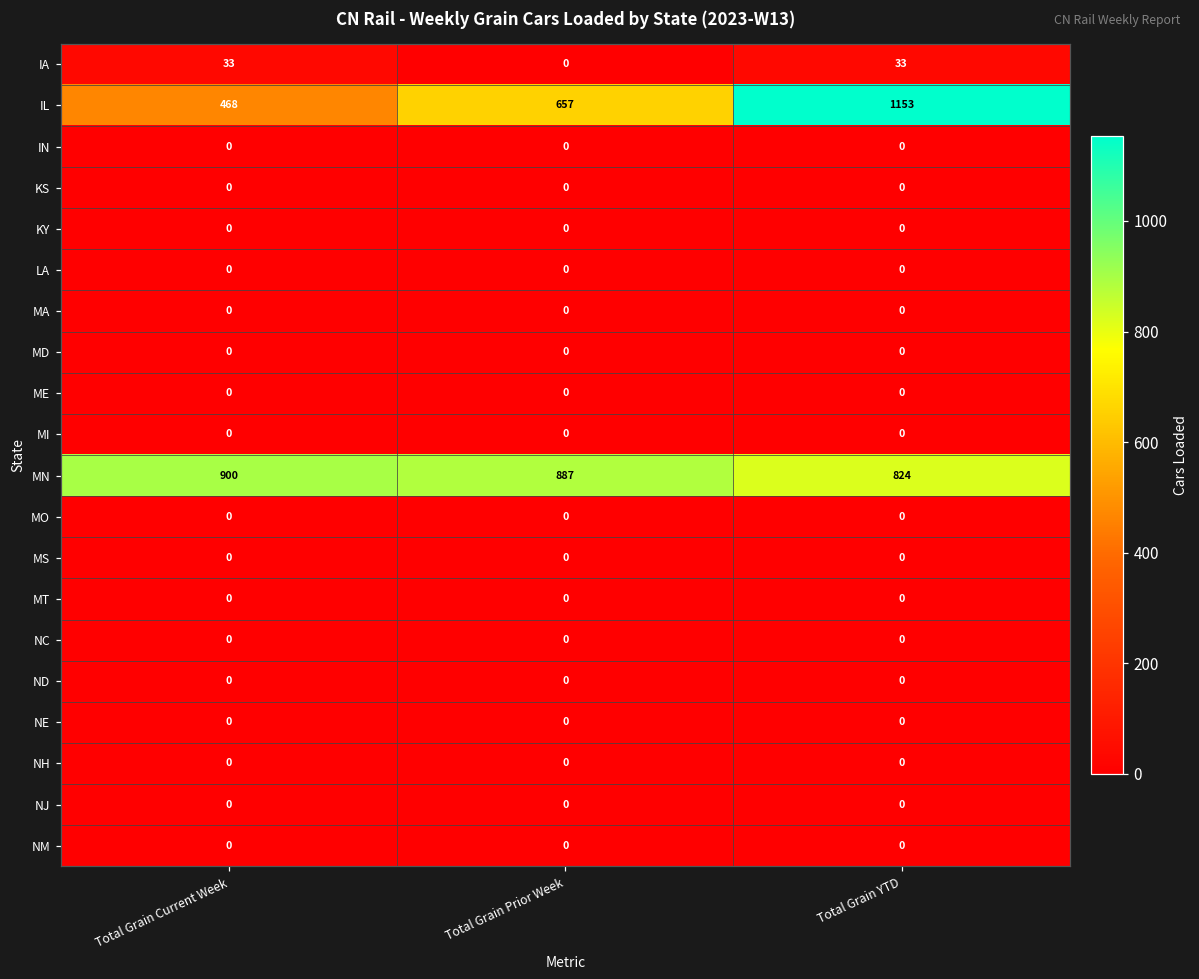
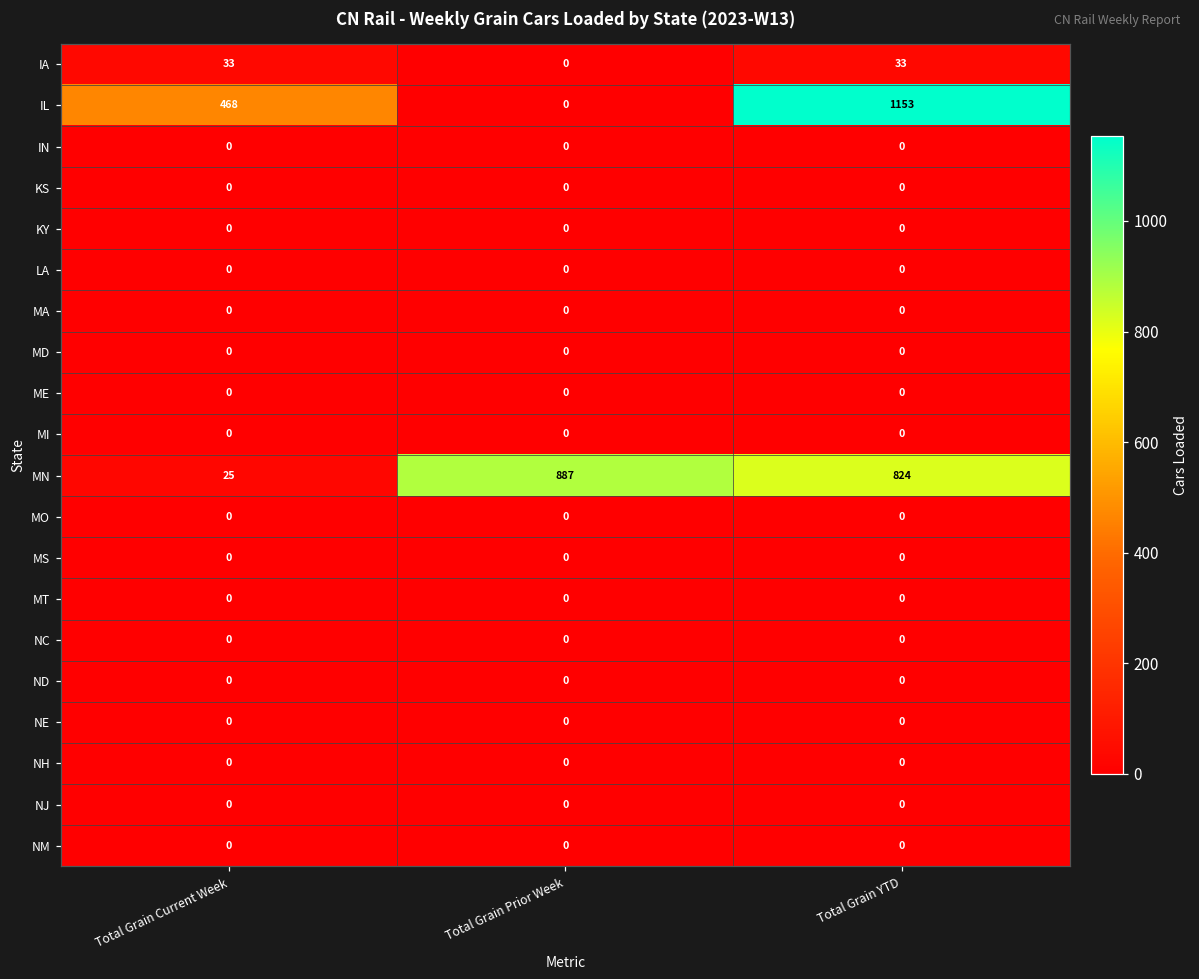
  {
    "IA": {
      "Total Grain Current Week": 33,
      "Total Grain Prior Week": 0,
      "Total Grain YTD": 33
    },
    "IL": {
      "Total Grain Current Week": 468,
-     "Total Grain Prior Week": 657,
+     "Total Grain Prior Week": 0,
      "Total Grain YTD": 1153
    },
    "IN": {
      "Total Grain Current Week": 0,
      "Total Grain Prior Week": 0,
      "Total Grain YTD": 0
    },
    "KS": {
      "Total Grain Current Week": 0,
      "Total Grain Prior Week": 0,
      "Total Grain YTD": 0
    },
    "KY": {
      "Total Grain Current Week": 0,
      "Total Grain Prior Week": 0,
      "Total Grain YTD": 0
    },
    "LA": {
      "Total Grain Current Week": 0,
      "Total Grain Prior Week": 0,
      "Total Grain YTD": 0
    },
    "MA": {
      "Total Grain Current Week": 0,
      "Total Grain Prior Week": 0,
      "Total Grain YTD": 0
    },
    "MD": {
      "Total Grain Current Week": 0,
      "Total Grain Prior Week": 0,
      "Total Grain YTD": 0
    },
    "ME": {
      "Total Grain Current Week": 0,
      "Total Grain Prior Week": 0,
      "Total Grain YTD": 0
    },
    "MI": {
      "Total Grain Current Week": 0,
      "Total Grain Prior Week": 0,
      "Total Grain YTD": 0
    },
    "MN": {
-     "Total Grain Current Week": 900,
+     "Total Grain Current Week": 25,
      "Total Grain Prior Week": 887,
      "Total Grain YTD": 824
    },
    "MO": {
      "Total Grain Current Week": 0,
      "Total Grain Prior Week": 0,
      "Total Grain YTD": 0
    },
    "MS": {
      "Total Grain Current Week": 0,
      "Total Grain Prior Week": 0,
      "Total Grain YTD": 0
    },
    "MT": {
      "Total Grain Current Week": 0,
      "Total Grain Prior Week": 0,
      "Total Grain YTD": 0
    },
    "NC": {
      "Total Grain Current Week": 0,
      "Total Grain Prior Week": 0,
      "Total Grain YTD": 0
    },
    "ND": {
      "Total Grain Current Week": 0,
      "Total Grain Prior Week": 0,
      "Total Grain YTD": 0
    },
    "NE": {
      "Total Grain Current Week": 0,
      "Total Grain Prior Week": 0,
      "Total Grain YTD": 0
    },
    "NH": {
      "Total Grain Current Week": 0,
      "Total Grain Prior Week": 0,
      "Total Grain YTD": 0
    },
    "NJ": {
      "Total Grain Current Week": 0,
      "Total Grain Prior Week": 0,
      "Total Grain YTD": 0
    },
    "NM": {
      "Total Grain Current Week": 0,
      "Total Grain Prior Week": 0,
      "Total Grain YTD": 0
    }
  }
